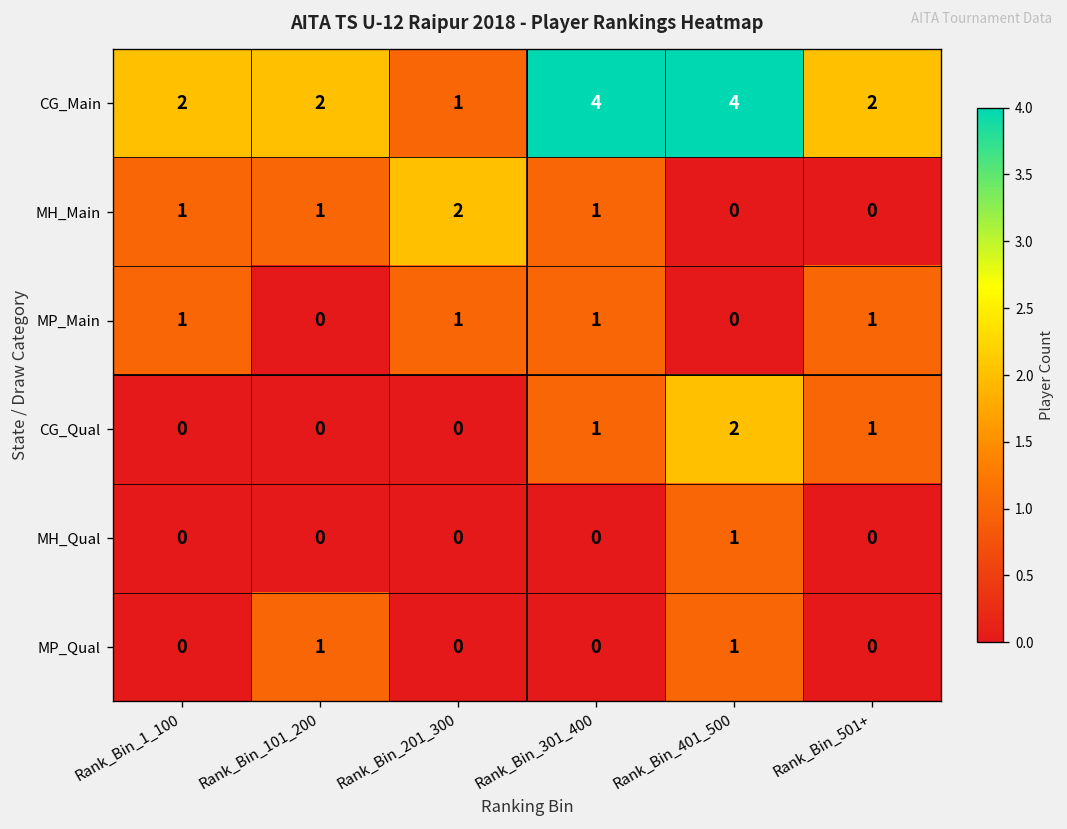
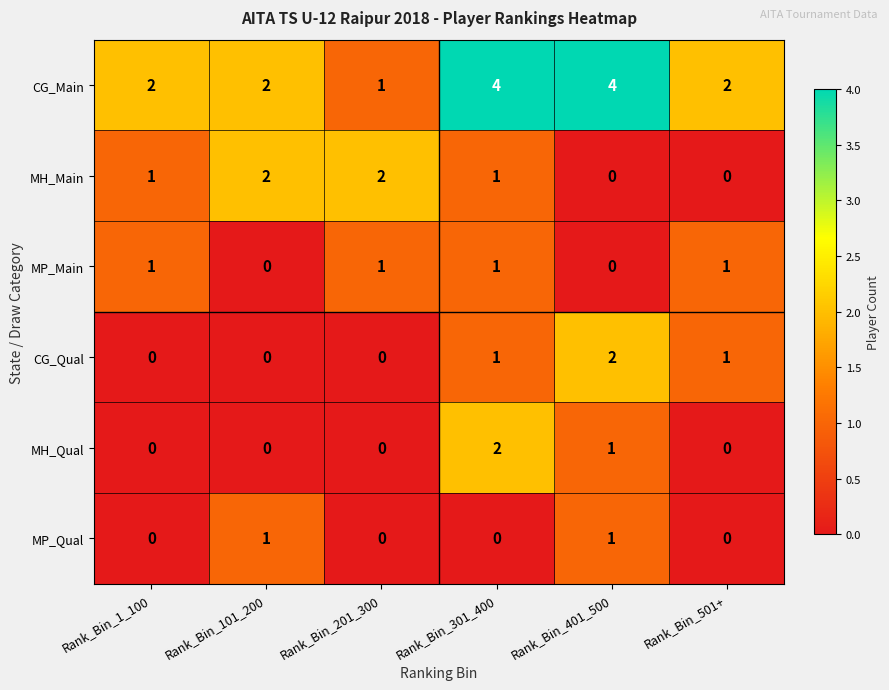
  {
    "CG_Main": {
      "Rank_Bin_1_100": 2,
      "Rank_Bin_101_200": 2,
      "Rank_Bin_201_300": 1,
      "Rank_Bin_301_400": 4,
      "Rank_Bin_401_500": 4,
      "Rank_Bin_501+": 2
    },
    "MH_Main": {
      "Rank_Bin_1_100": 1,
-     "Rank_Bin_101_200": 1,
+     "Rank_Bin_101_200": 2,
      "Rank_Bin_201_300": 2,
      "Rank_Bin_301_400": 1,
      "Rank_Bin_401_500": 0,
      "Rank_Bin_501+": 0
    },
    "MP_Main": {
      "Rank_Bin_1_100": 1,
      "Rank_Bin_101_200": 0,
      "Rank_Bin_201_300": 1,
      "Rank_Bin_301_400": 1,
      "Rank_Bin_401_500": 0,
      "Rank_Bin_501+": 1
    },
    "CG_Qual": {
      "Rank_Bin_1_100": 0,
      "Rank_Bin_101_200": 0,
      "Rank_Bin_201_300": 0,
      "Rank_Bin_301_400": 1,
      "Rank_Bin_401_500": 2,
      "Rank_Bin_501+": 1
    },
    "MH_Qual": {
      "Rank_Bin_1_100": 0,
      "Rank_Bin_101_200": 0,
      "Rank_Bin_201_300": 0,
-     "Rank_Bin_301_400": 0,
+     "Rank_Bin_301_400": 2,
      "Rank_Bin_401_500": 1,
      "Rank_Bin_501+": 0
    },
    "MP_Qual": {
      "Rank_Bin_1_100": 0,
      "Rank_Bin_101_200": 1,
      "Rank_Bin_201_300": 0,
      "Rank_Bin_301_400": 0,
      "Rank_Bin_401_500": 1,
      "Rank_Bin_501+": 0
    }
  }
